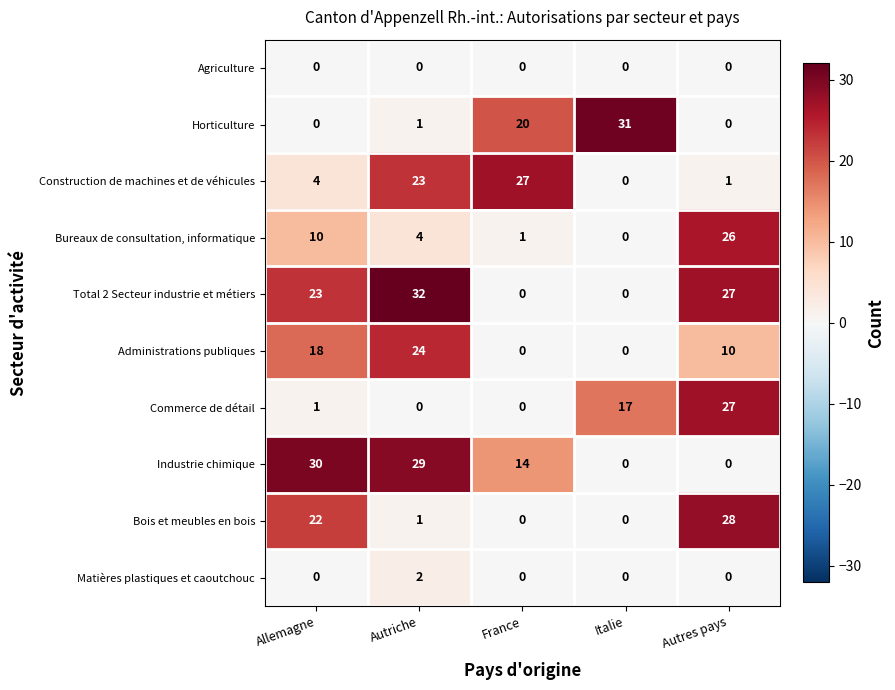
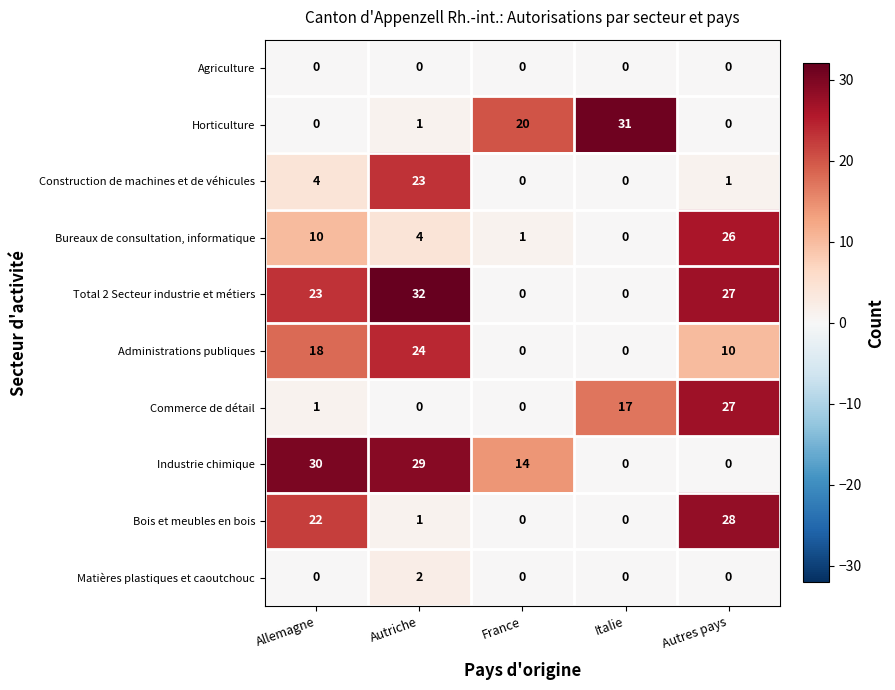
  {
    "Agriculture": {
      "Allemagne": 0,
      "Autriche": 0,
      "France": 0,
      "Italie": 0,
      "Autres pays": 0
    },
    "Horticulture": {
      "Allemagne": 0,
      "Autriche": 1,
      "France": 20,
      "Italie": 31,
      "Autres pays": 0
    },
    "Construction de machines et de véhicules": {
      "Allemagne": 4,
      "Autriche": 23,
-     "France": 27,
+     "France": 0,
      "Italie": 0,
      "Autres pays": 1
    },
    "Bureaux de consultation, informatique": {
      "Allemagne": 10,
      "Autriche": 4,
      "France": 1,
      "Italie": 0,
      "Autres pays": 26
    },
    "Total 2 Secteur industrie et métiers": {
      "Allemagne": 23,
      "Autriche": 32,
      "France": 0,
      "Italie": 0,
      "Autres pays": 27
    },
    "Administrations publiques": {
      "Allemagne": 18,
      "Autriche": 24,
      "France": 0,
      "Italie": 0,
      "Autres pays": 10
    },
    "Commerce de détail": {
      "Allemagne": 1,
      "Autriche": 0,
      "France": 0,
      "Italie": 17,
      "Autres pays": 27
    },
    "Industrie chimique": {
      "Allemagne": 30,
      "Autriche": 29,
      "France": 14,
      "Italie": 0,
      "Autres pays": 0
    },
    "Bois et meubles en bois": {
      "Allemagne": 22,
      "Autriche": 1,
      "France": 0,
      "Italie": 0,
      "Autres pays": 28
    },
    "Matières plastiques et caoutchouc": {
      "Allemagne": 0,
      "Autriche": 2,
      "France": 0,
      "Italie": 0,
      "Autres pays": 0
    }
  }
